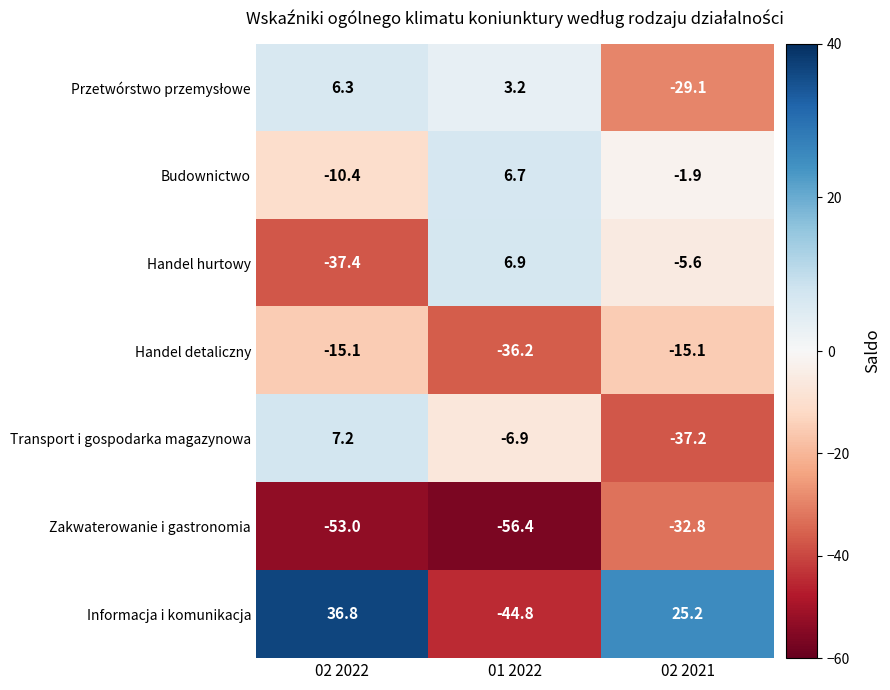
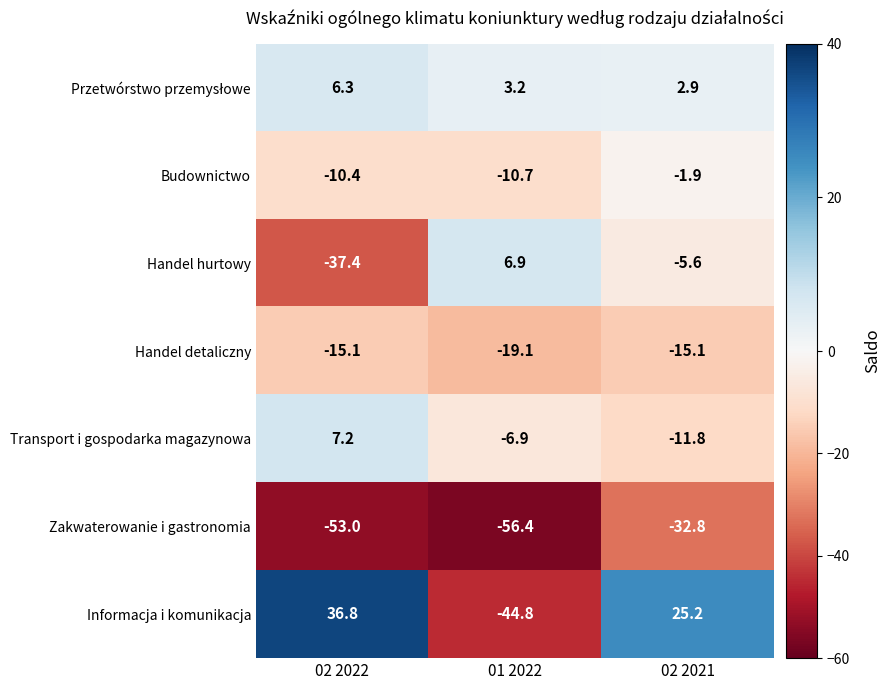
  {
    "Przetwórstwo przemysłowe": {
      "02 2022": 6.3,
      "01 2022": 3.2,
-     "02 2021": -29.1
+     "02 2021": 2.9
    },
    "Budownictwo": {
      "02 2022": -10.4,
-     "01 2022": 6.7,
+     "01 2022": -10.7,
      "02 2021": -1.9
    },
    "Handel hurtowy": {
      "02 2022": -37.4,
      "01 2022": 6.9,
      "02 2021": -5.6
    },
    "Handel detaliczny": {
      "02 2022": -15.1,
-     "01 2022": -36.2,
+     "01 2022": -19.1,
      "02 2021": -15.1
    },
    "Transport i gospodarka magazynowa": {
      "02 2022": 7.2,
      "01 2022": -6.9,
-     "02 2021": -37.2
+     "02 2021": -11.8
    },
    "Zakwaterowanie i gastronomia": {
      "02 2022": -53.0,
      "01 2022": -56.4,
      "02 2021": -32.8
    },
    "Informacja i komunikacja": {
      "02 2022": 36.8,
      "01 2022": -44.8,
      "02 2021": 25.2
    }
  }
